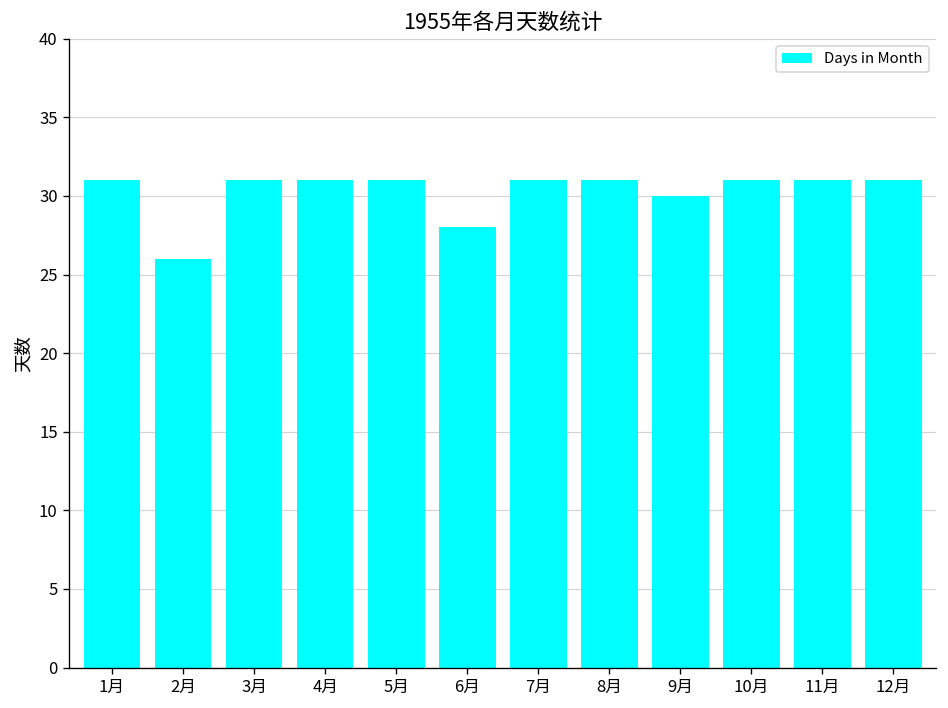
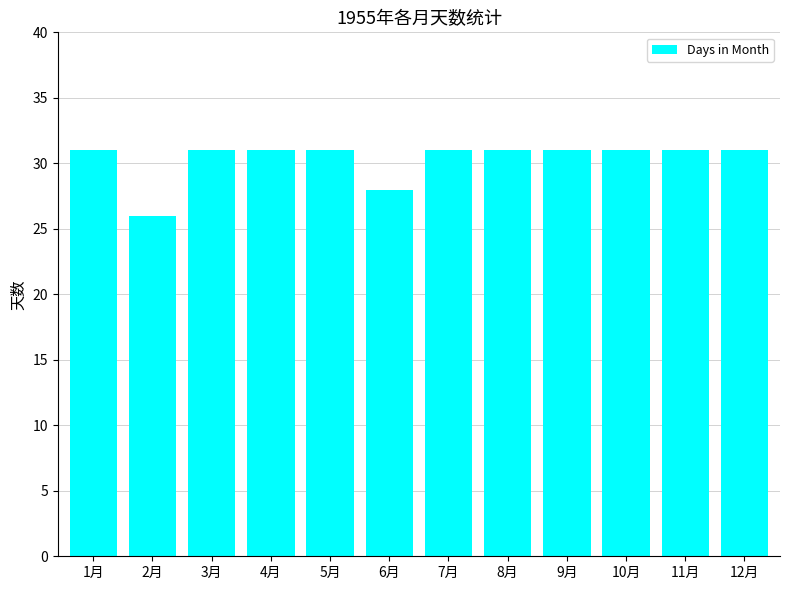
  {
    "1月": 31,
    "2月": 26,
    "3月": 31,
    "4月": 31,
    "5月": 31,
    "6月": 28,
    "7月": 31,
    "8月": 31,
-   "9月": 30,
+   "9月": 31,
    "10月": 31,
    "11月": 31,
    "12月": 31
  }
